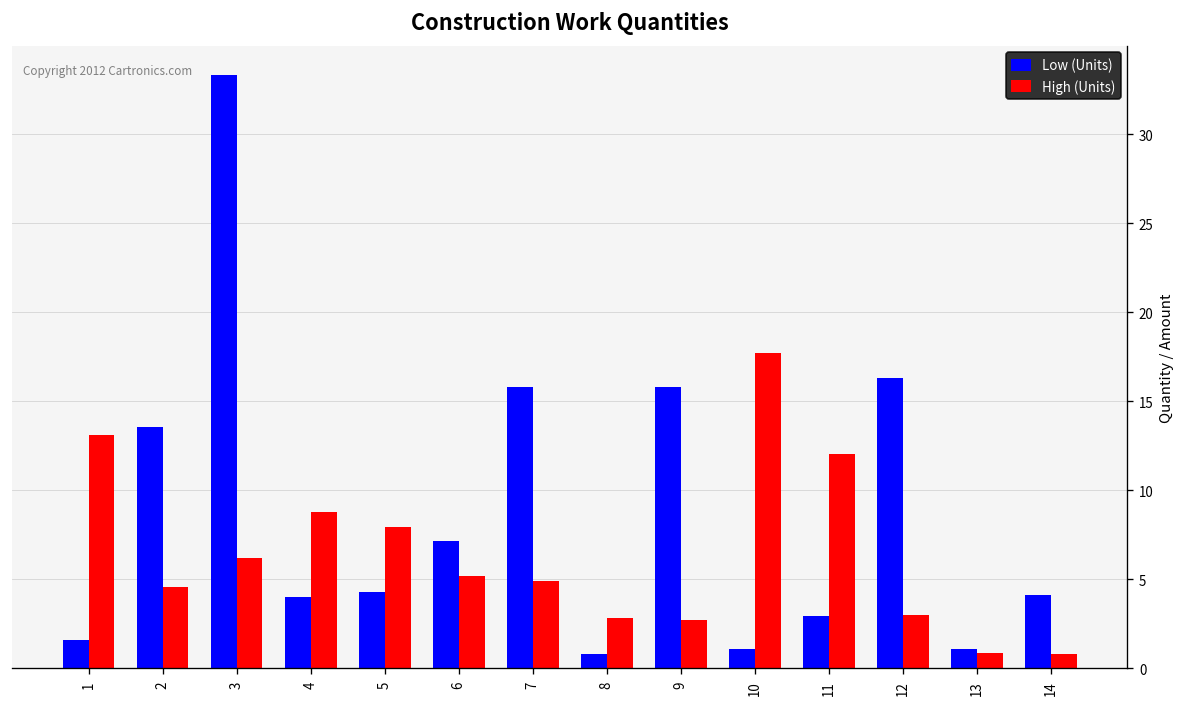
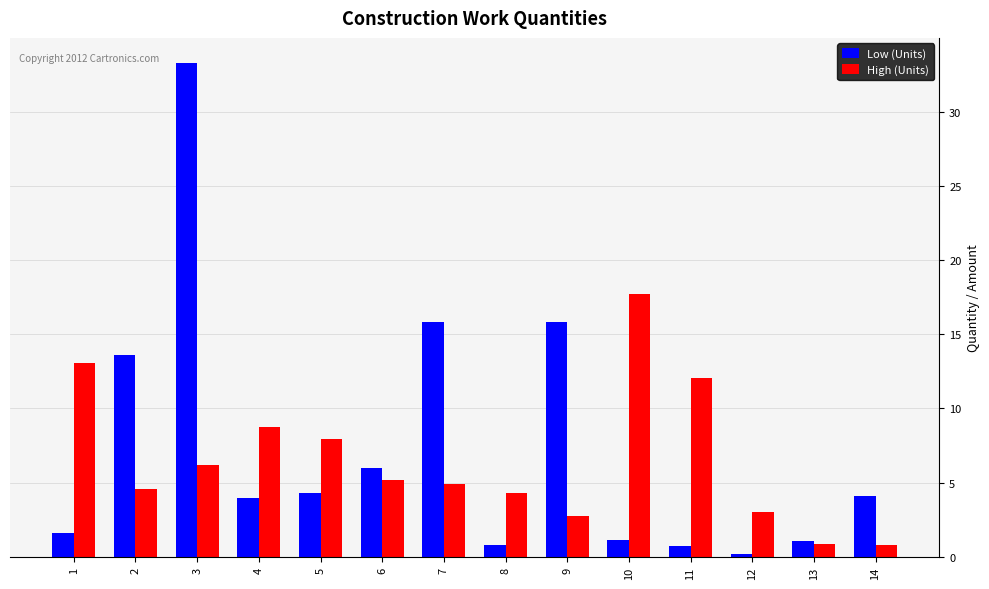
  {
    "Low (Units)": {
      "1": 1.6,
      "2": 13.6,
      "3": 33.3,
      "4": 4.0,
      "5": 4.3,
-     "6": 7.2,
+     "6": 6.0,
      "7": 15.8,
      "8": 0.8,
      "9": 15.8,
      "10": 1.1,
-     "11": 3.0,
-     "12": 16.3,
+     "11": 0.8,
+     "12": 0.2,
      "13": 1.1,
      "14": 4.1
    },
    "High (Units)": {
      "1": 13.1,
      "2": 4.6,
      "3": 6.2,
      "4": 8.8,
      "5": 7.9,
      "6": 5.2,
      "7": 4.9,
-     "8": 2.8,
+     "8": 4.3,
      "9": 2.7,
      "10": 17.7,
      "11": 12.0,
      "12": 3.0,
      "13": 0.9,
      "14": 0.8
    }
  }
